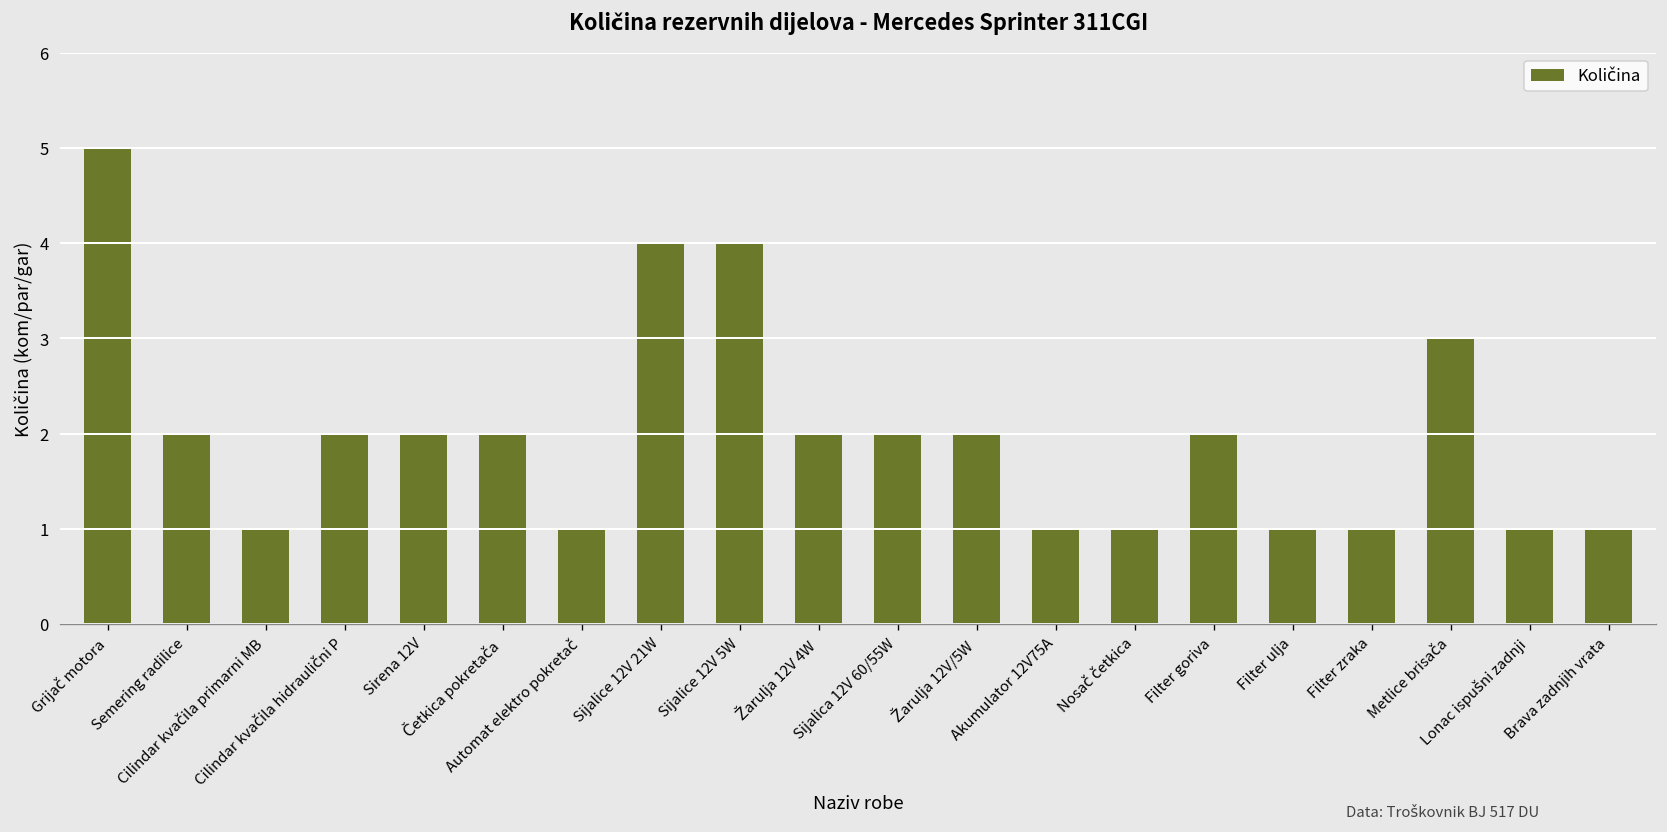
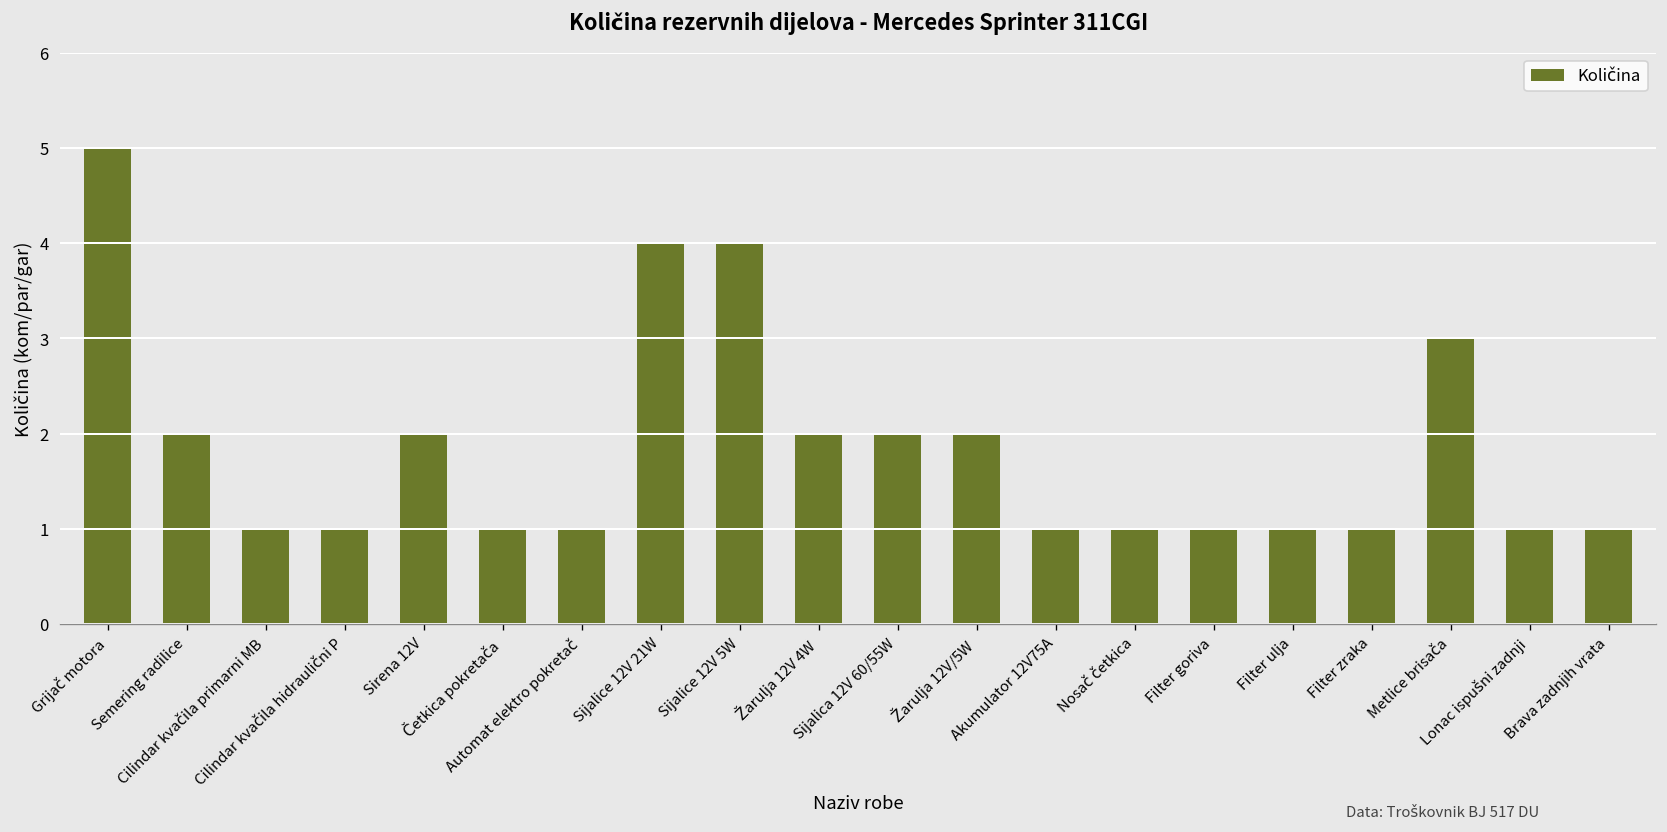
  {
    "Grijač motora": 5,
    "Semering radilice": 2,
    "Cilindar kvačila primarni MB": 1,
-   "Cilindar kvačila hidraulični P": 2,
+   "Cilindar kvačila hidraulični P": 1,
    "Sirena 12V": 2,
-   "Četkica pokretača": 2,
+   "Četkica pokretača": 1,
    "Automat elektro pokretač": 1,
    "Sijalice 12V 21W": 4,
    "Sijalice 12V 5W": 4,
    "Žarulja 12V 4W": 2,
    "Sijalica 12V 60/55W": 2,
    "Žarulja 12V/5W": 2,
    "Akumulator 12V75A": 1,
    "Nosač četkica": 1,
-   "Filter goriva": 2,
+   "Filter goriva": 1,
    "Filter ulja": 1,
    "Filter zraka": 1,
    "Metlice brisača": 3,
    "Lonac ispušni zadnji": 1,
    "Brava zadnjih vrata": 1
  }
